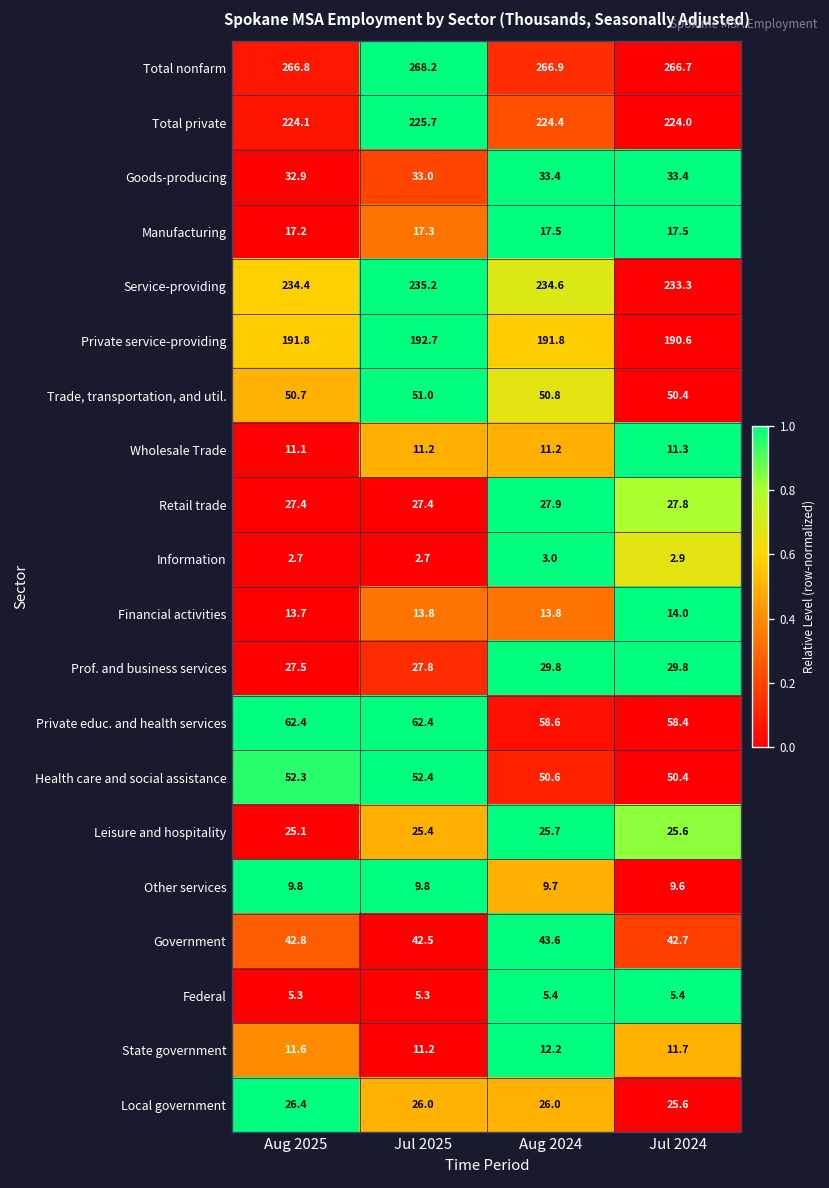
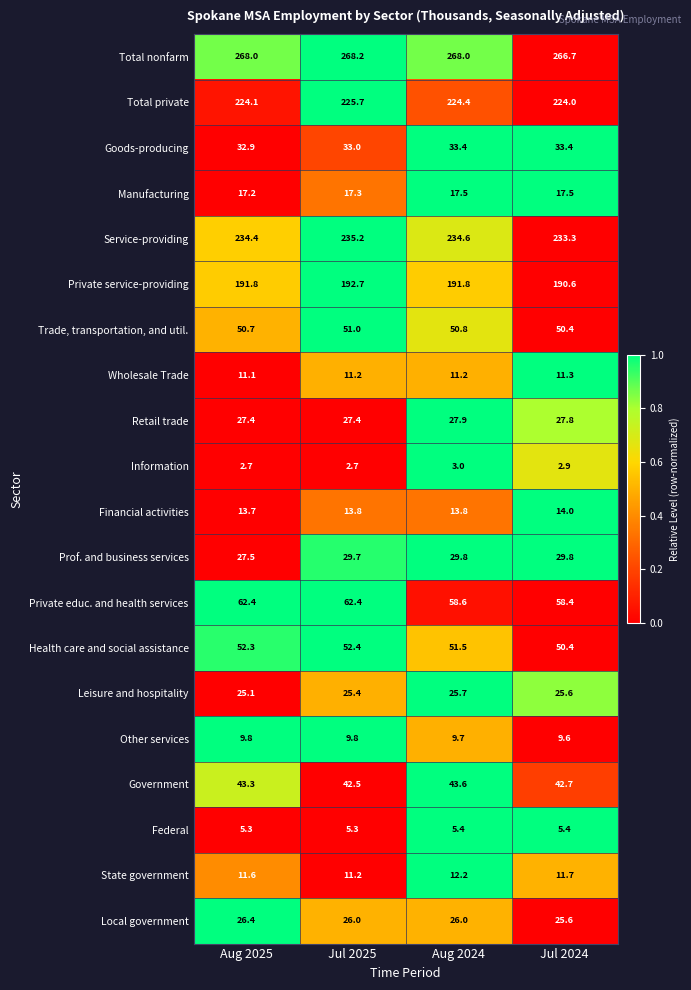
  {
    "Total nonfarm": {
-     "Aug 2025": 266.8,
+     "Aug 2025": 268.0,
      "Jul 2025": 268.2,
-     "Aug 2024": 266.9,
+     "Aug 2024": 268.0,
      "Jul 2024": 266.7
    },
    "Total private": {
      "Aug 2025": 224.1,
      "Jul 2025": 225.7,
      "Aug 2024": 224.4,
      "Jul 2024": 224.0
    },
    "Goods-producing": {
      "Aug 2025": 32.9,
      "Jul 2025": 33.0,
      "Aug 2024": 33.4,
      "Jul 2024": 33.4
    },
    "Manufacturing": {
      "Aug 2025": 17.2,
      "Jul 2025": 17.3,
      "Aug 2024": 17.5,
      "Jul 2024": 17.5
    },
    "Service-providing": {
      "Aug 2025": 234.4,
      "Jul 2025": 235.2,
      "Aug 2024": 234.6,
      "Jul 2024": 233.3
    },
    "Private service-providing": {
      "Aug 2025": 191.8,
      "Jul 2025": 192.7,
      "Aug 2024": 191.8,
      "Jul 2024": 190.6
    },
    "Trade, transportation, and util.": {
      "Aug 2025": 50.7,
      "Jul 2025": 51.0,
      "Aug 2024": 50.8,
      "Jul 2024": 50.4
    },
    "Wholesale Trade": {
      "Aug 2025": 11.1,
      "Jul 2025": 11.2,
      "Aug 2024": 11.2,
      "Jul 2024": 11.3
    },
    "Retail trade": {
      "Aug 2025": 27.4,
      "Jul 2025": 27.4,
      "Aug 2024": 27.9,
      "Jul 2024": 27.8
    },
    "Information": {
      "Aug 2025": 2.7,
      "Jul 2025": 2.7,
      "Aug 2024": 3.0,
      "Jul 2024": 2.9
    },
    "Financial activities": {
      "Aug 2025": 13.7,
      "Jul 2025": 13.8,
      "Aug 2024": 13.8,
      "Jul 2024": 14.0
    },
    "Prof. and business services": {
      "Aug 2025": 27.5,
-     "Jul 2025": 27.8,
+     "Jul 2025": 29.7,
      "Aug 2024": 29.8,
      "Jul 2024": 29.8
    },
    "Private educ. and health services": {
      "Aug 2025": 62.4,
      "Jul 2025": 62.4,
      "Aug 2024": 58.6,
      "Jul 2024": 58.4
    },
    "Health care and social assistance": {
      "Aug 2025": 52.3,
      "Jul 2025": 52.4,
-     "Aug 2024": 50.6,
+     "Aug 2024": 51.5,
      "Jul 2024": 50.4
    },
    "Leisure and hospitality": {
      "Aug 2025": 25.1,
      "Jul 2025": 25.4,
      "Aug 2024": 25.7,
      "Jul 2024": 25.6
    },
    "Other services": {
      "Aug 2025": 9.8,
      "Jul 2025": 9.8,
      "Aug 2024": 9.7,
      "Jul 2024": 9.6
    },
    "Government": {
-     "Aug 2025": 42.8,
+     "Aug 2025": 43.3,
      "Jul 2025": 42.5,
      "Aug 2024": 43.6,
      "Jul 2024": 42.7
    },
    "Federal": {
      "Aug 2025": 5.3,
      "Jul 2025": 5.3,
      "Aug 2024": 5.4,
      "Jul 2024": 5.4
    },
    "State government": {
      "Aug 2025": 11.6,
      "Jul 2025": 11.2,
      "Aug 2024": 12.2,
      "Jul 2024": 11.7
    },
    "Local government": {
      "Aug 2025": 26.4,
      "Jul 2025": 26.0,
      "Aug 2024": 26.0,
      "Jul 2024": 25.6
    }
  }
